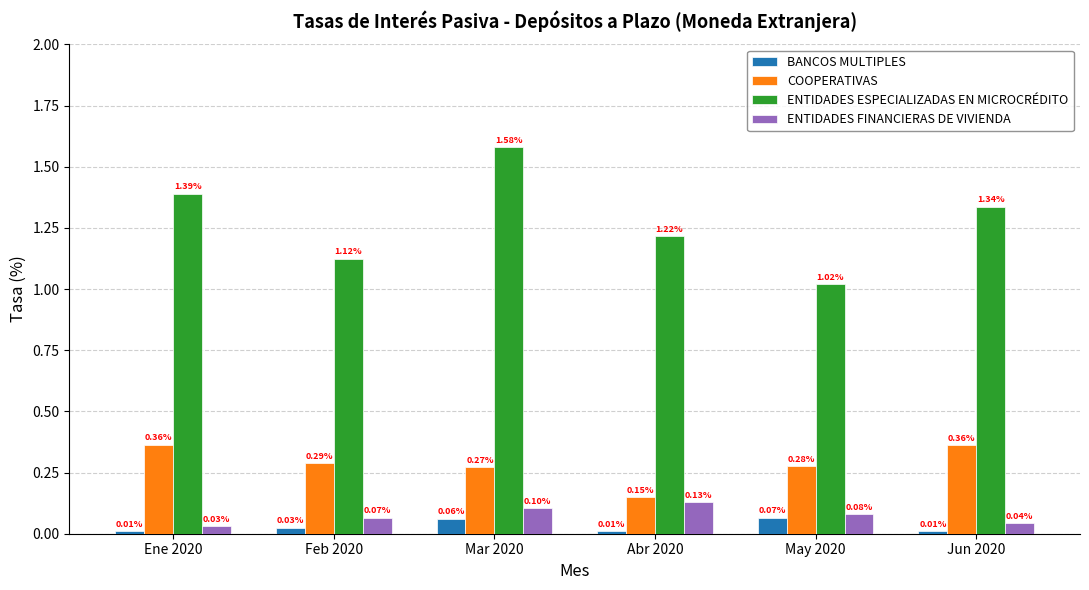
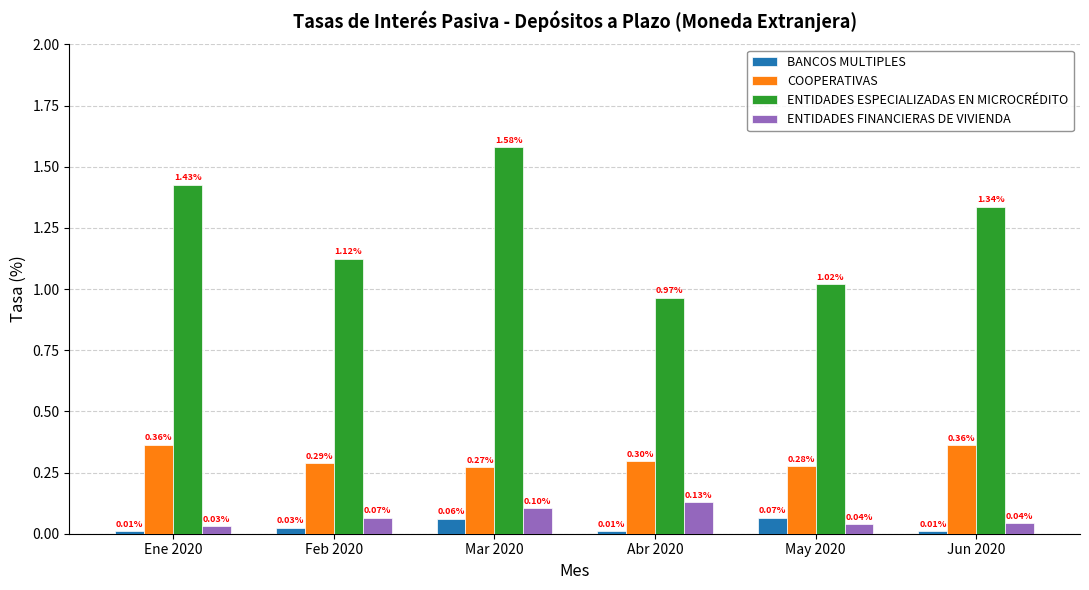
  {
    "BANCOS MULTIPLES": {
      "Ene 2020": "0.01%",
      "Feb 2020": "0.03%",
      "Mar 2020": "0.06%",
      "Abr 2020": "0.01%",
      "May 2020": "0.07%",
      "Jun 2020": "0.01%"
    },
    "COOPERATIVAS": {
      "Ene 2020": "0.36%",
      "Feb 2020": "0.29%",
      "Mar 2020": "0.27%",
-     "Abr 2020": "0.15%",
+     "Abr 2020": "0.30%",
      "May 2020": "0.28%",
      "Jun 2020": "0.36%"
    },
    "ENTIDADES ESPECIALIZADAS EN MICROCRÉDITO": {
-     "Ene 2020": "1.39%",
+     "Ene 2020": "1.43%",
      "Feb 2020": "1.12%",
      "Mar 2020": "1.58%",
-     "Abr 2020": "1.22%",
+     "Abr 2020": "0.97%",
      "May 2020": "1.02%",
      "Jun 2020": "1.34%"
    },
    "ENTIDADES FINANCIERAS DE VIVIENDA": {
      "Ene 2020": "0.03%",
      "Feb 2020": "0.07%",
      "Mar 2020": "0.10%",
      "Abr 2020": "0.13%",
-     "May 2020": "0.08%",
+     "May 2020": "0.04%",
      "Jun 2020": "0.04%"
    }
  }
